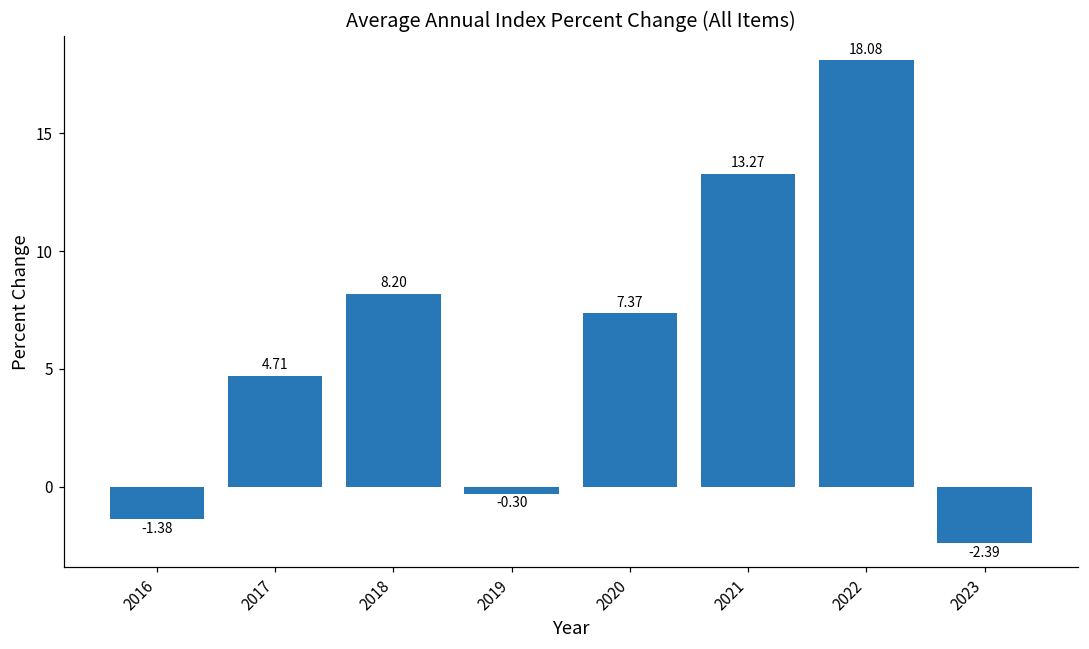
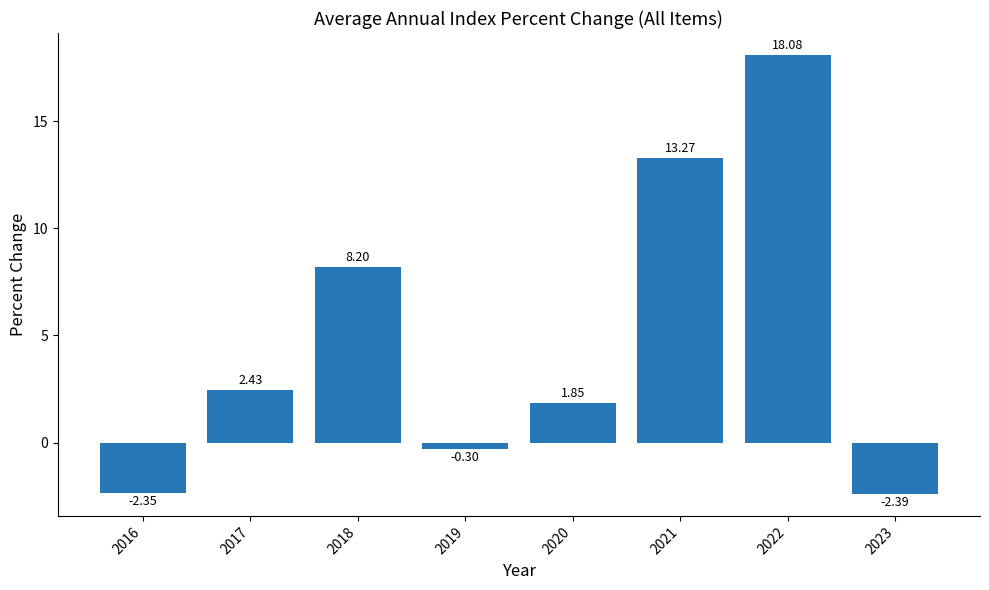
  {
-   "2016": -1.38,
-   "2017": 4.71,
+   "2016": -2.35,
+   "2017": 2.43,
    "2018": 8.20,
    "2019": -0.30,
-   "2020": 7.37,
+   "2020": 1.85,
    "2021": 13.27,
    "2022": 18.08,
    "2023": -2.39
  }
